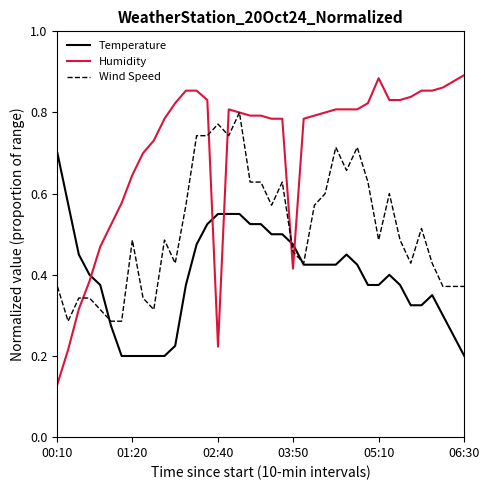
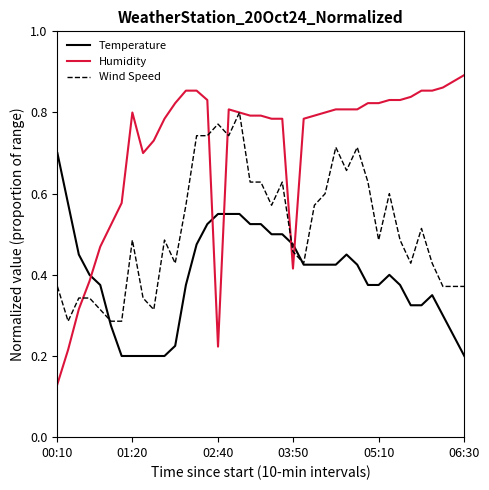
  {
    "Humidity": {
      "00:10": 0.13,
-     "01:20": 0.65,
+     "01:20": 0.80,
      "02:40": 0.22,
      "03:50": 0.42,
-     "05:10": 0.88,
+     "05:10": 0.82,
      "06:30": 0.89
    }
  }
